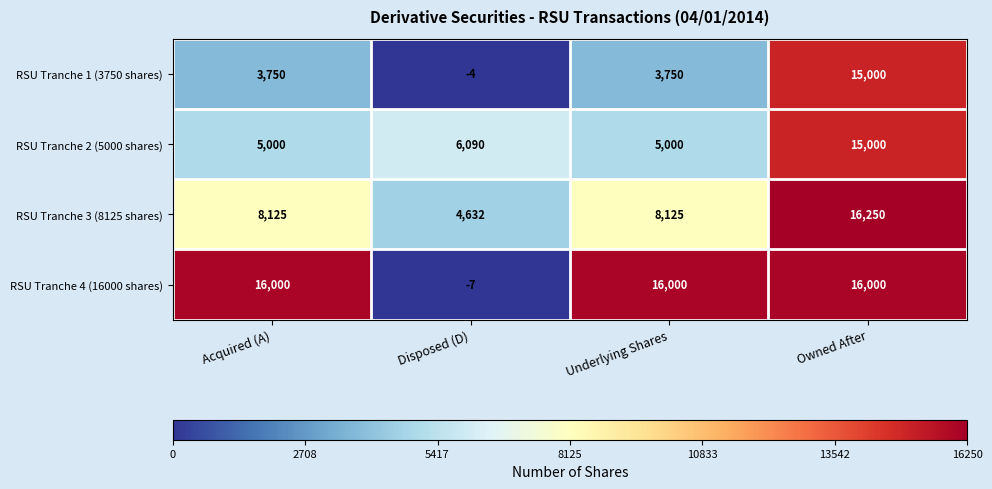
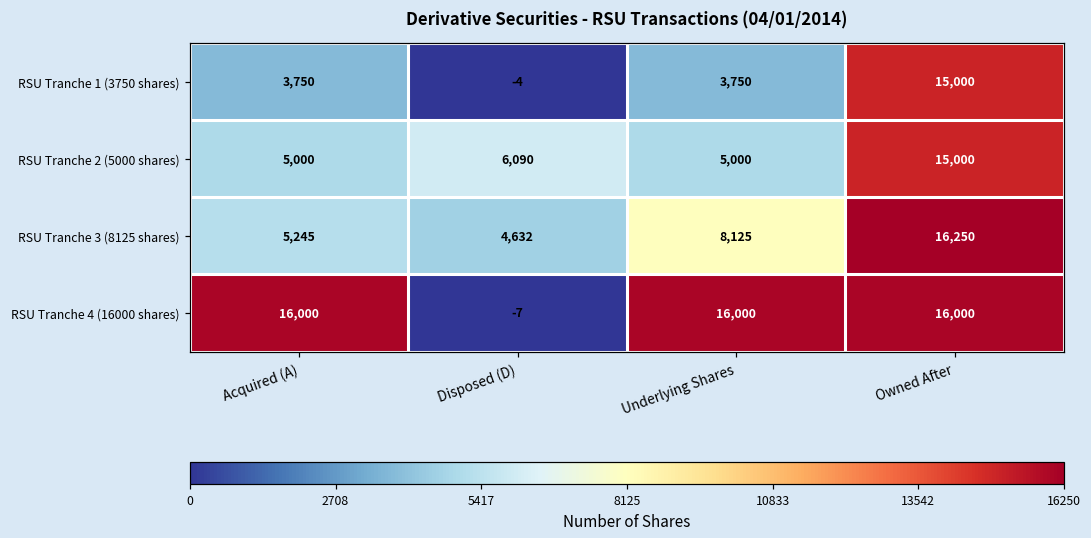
  {
    "RSU Tranche 1 (3750 shares)": {
      "Acquired (A)": "3,750",
      "Disposed (D)": "-4",
      "Underlying Shares": "3,750",
      "Owned After": "15,000"
    },
    "RSU Tranche 2 (5000 shares)": {
      "Acquired (A)": "5,000",
      "Disposed (D)": "6,090",
      "Underlying Shares": "5,000",
      "Owned After": "15,000"
    },
    "RSU Tranche 3 (8125 shares)": {
-     "Acquired (A)": "8,125",
+     "Acquired (A)": "5,245",
      "Disposed (D)": "4,632",
      "Underlying Shares": "8,125",
      "Owned After": "16,250"
    },
    "RSU Tranche 4 (16000 shares)": {
      "Acquired (A)": "16,000",
      "Disposed (D)": "-7",
      "Underlying Shares": "16,000",
      "Owned After": "16,000"
    }
  }
